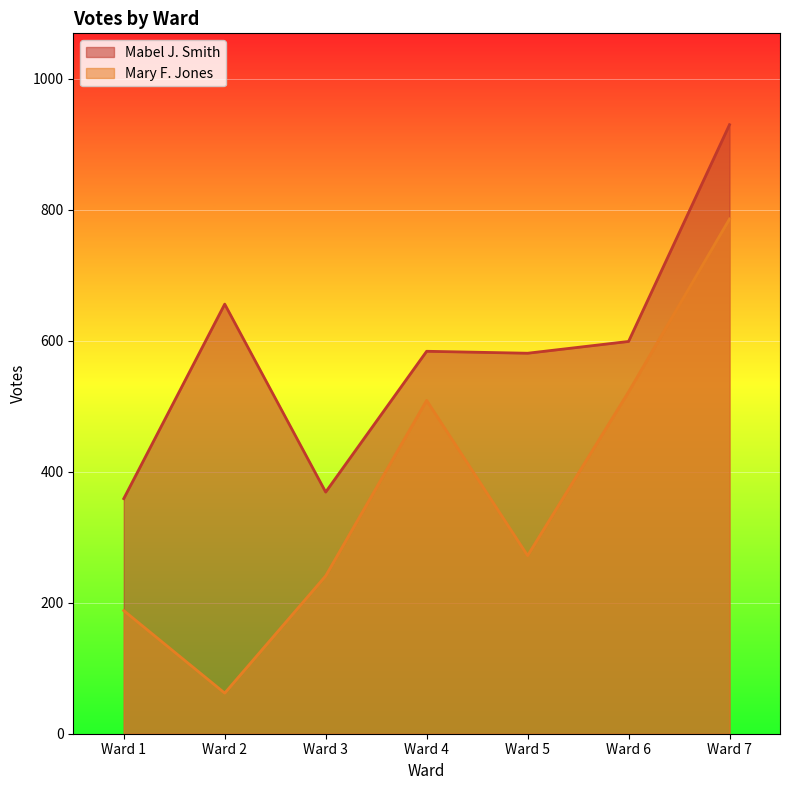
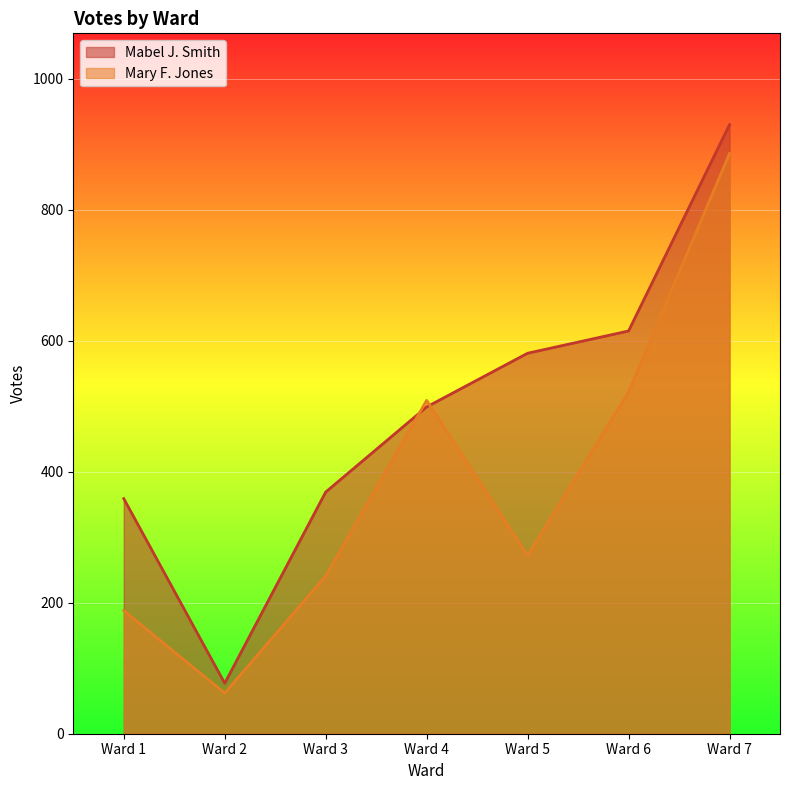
  {
    "Mabel J. Smith": {
      "Ward 1": 360,
-     "Ward 2": 660,
+     "Ward 2": 80,
      "Ward 3": 370,
-     "Ward 4": 580,
+     "Ward 4": 500,
      "Ward 5": 580,
-     "Ward 6": 600,
+     "Ward 6": 620,
      "Ward 7": 930
    },
    "Mary F. Jones": {
      "Ward 1": 190,
      "Ward 2": 60,
      "Ward 3": 240,
      "Ward 4": 510,
      "Ward 5": 270,
      "Ward 6": 520,
-     "Ward 7": 790
+     "Ward 7": 890
    }
  }
